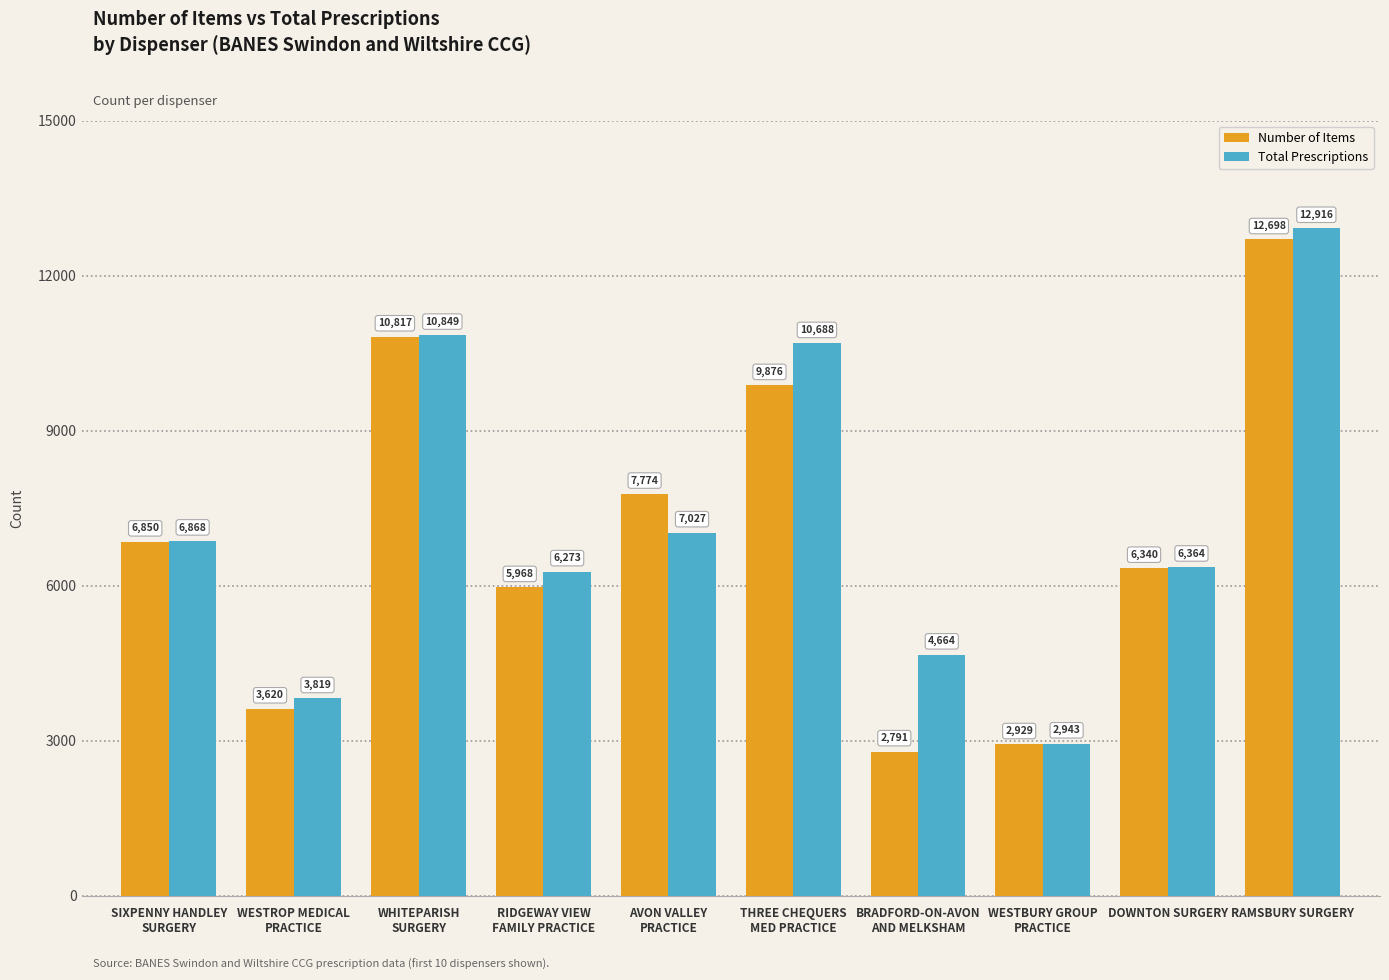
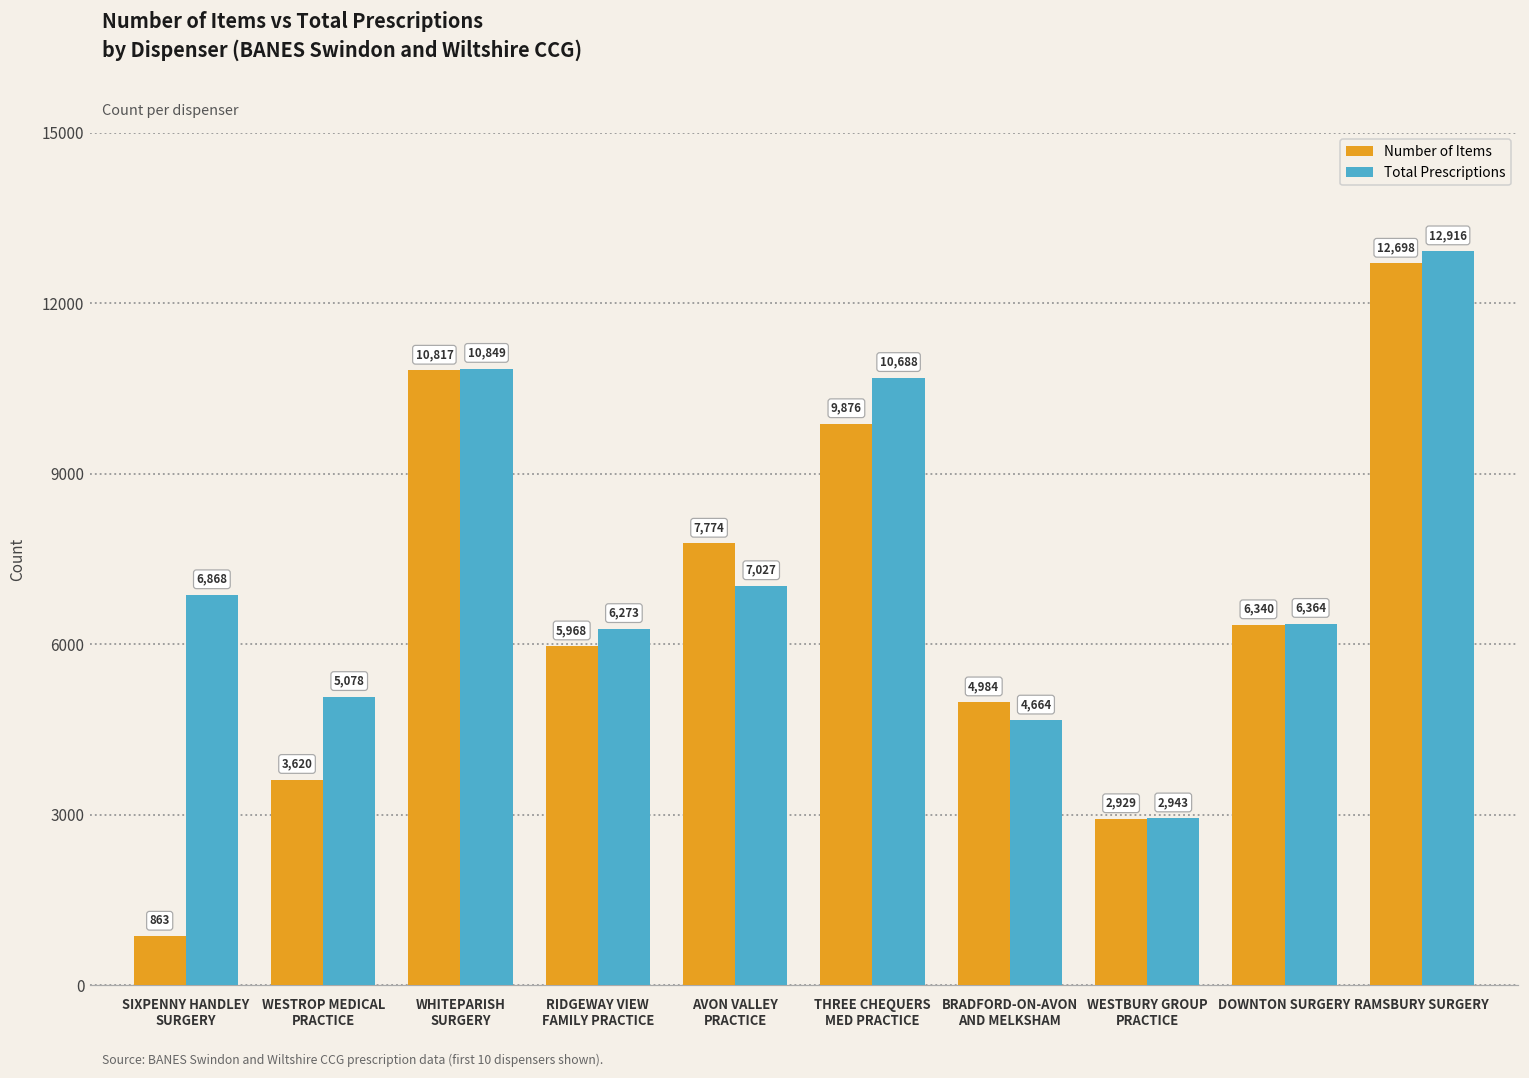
  {
    "Number of Items": {
-     "SIXPENNY HANDLEY SURGERY": "6,850",
-     "BRADFORD-ON-AVON AND MELKSHAM": "2,791"
+     "SIXPENNY HANDLEY SURGERY": "863",
+     "BRADFORD-ON-AVON AND MELKSHAM": "4,984"
    },
    "Total Prescriptions": {
-     "WESTROP MEDICAL PRACTICE": "3,819"
+     "WESTROP MEDICAL PRACTICE": "5,078"
    }
  }
